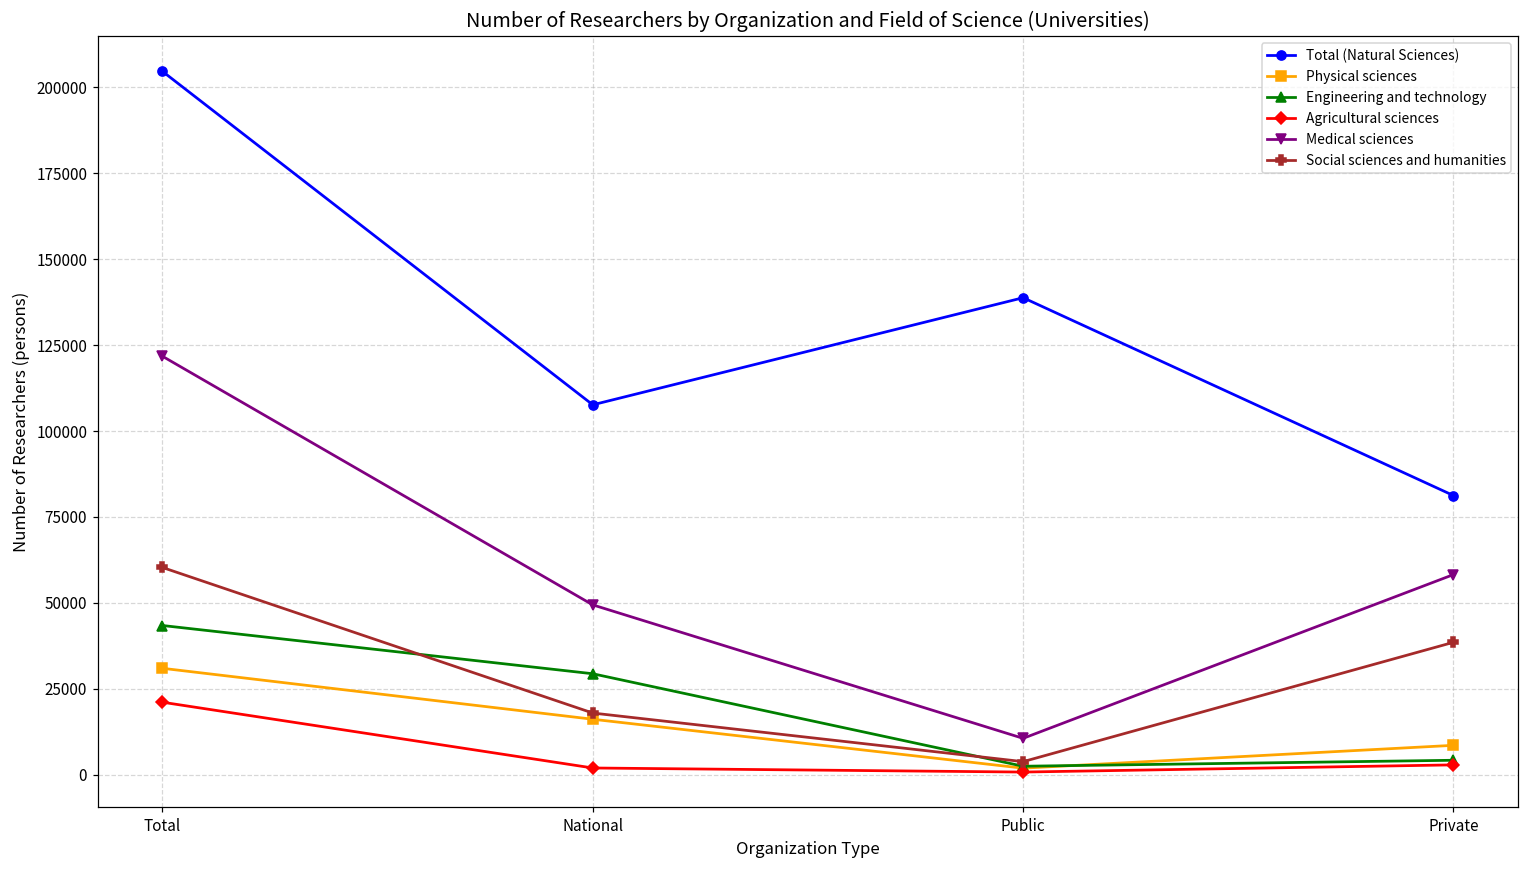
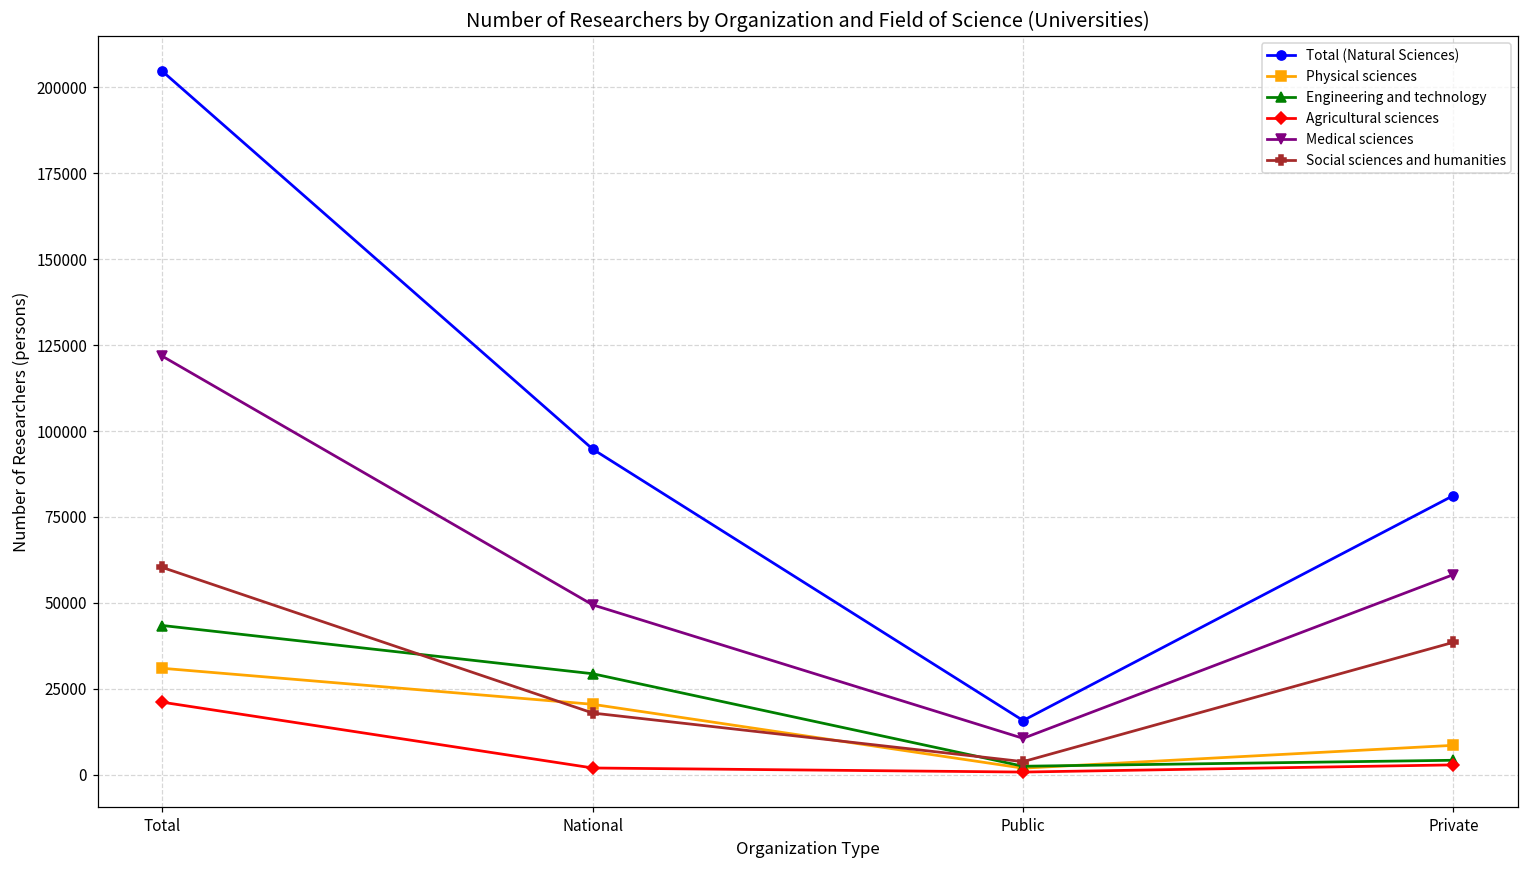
  {
    "Total (Natural Sciences)": {
      "Total": 205000,
-     "National": 108000,
-     "Public": 139000,
+     "National": 95000,
+     "Public": 16000,
      "Private": 81000
    },
    "Physical sciences": {
      "Total": 31000,
-     "National": 16000,
+     "National": 20000,
      "Private": 9000
    },
    "Engineering and technology": {
      "Total": 43000,
      "National": 29000,
      "Private": 4000
    },
    "Agricultural sciences": {
      "Total": 21000,
      "National": 2000,
      "Public": 1000,
      "Private": 3000
    },
    "Medical sciences": {
      "Total": 122000,
      "National": 49000,
      "Public": 11000,
      "Private": 58000
    },
    "Social sciences and humanities": {
      "Total": 60000,
      "National": 18000,
      "Public": 4000,
      "Private": 39000
    }
  }
